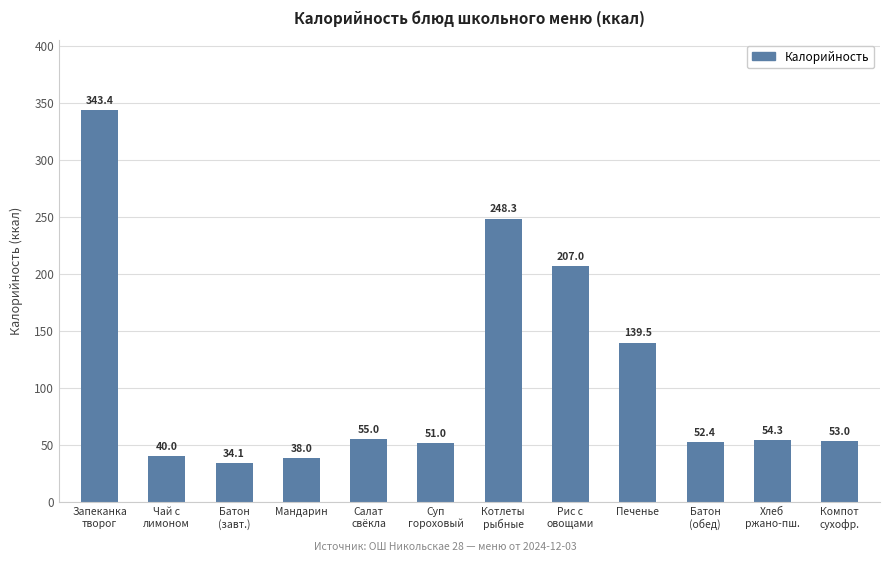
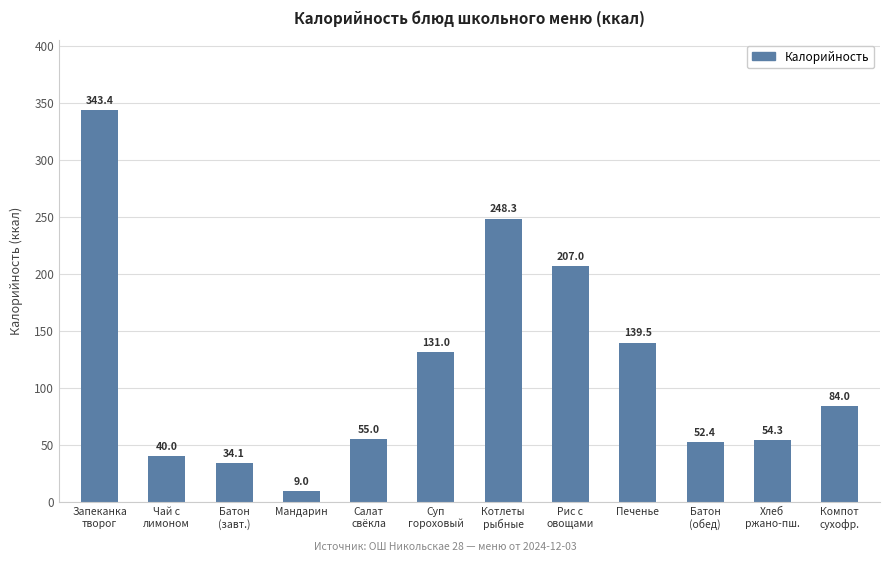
  {
    "Запеканка творог": 343.4,
    "Чай с лимоном": 40.0,
    "Батон (завт.)": 34.1,
-   "Мандарин": 38.0,
+   "Мандарин": 9.0,
    "Салат свёкла": 55.0,
-   "Суп гороховый": 51.0,
+   "Суп гороховый": 131.0,
    "Котлеты рыбные": 248.3,
    "Рис с овощами": 207.0,
    "Печенье": 139.5,
    "Батон (обед)": 52.4,
    "Хлеб ржано-пш.": 54.3,
-   "Компот сухофр.": 53.0
+   "Компот сухофр.": 84.0
  }
